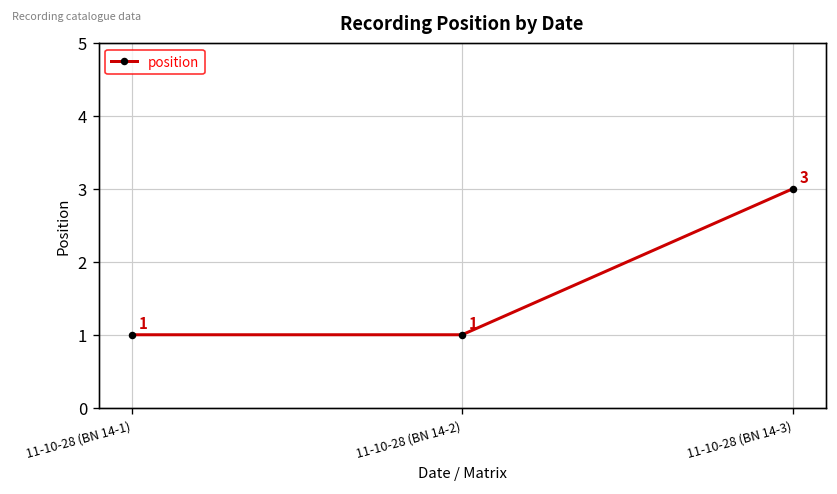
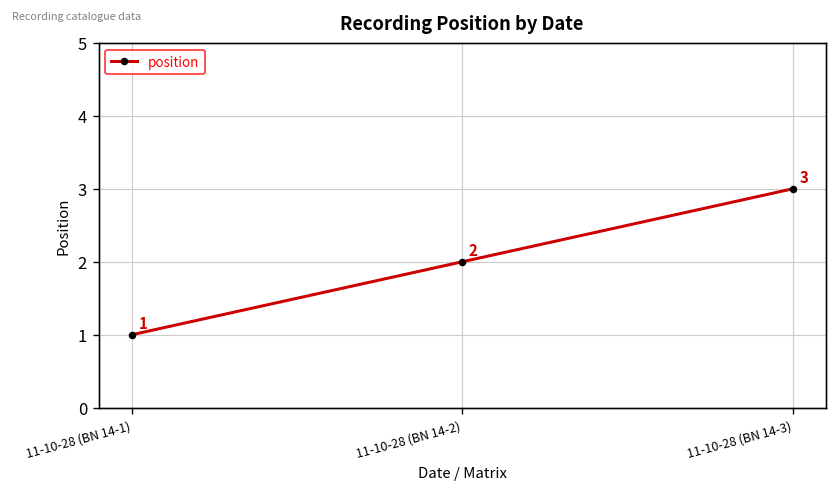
  {
    "11-10-28 (BN 14-1)": 1,
-   "11-10-28 (BN 14-2)": 1,
+   "11-10-28 (BN 14-2)": 2,
    "11-10-28 (BN 14-3)": 3
  }
